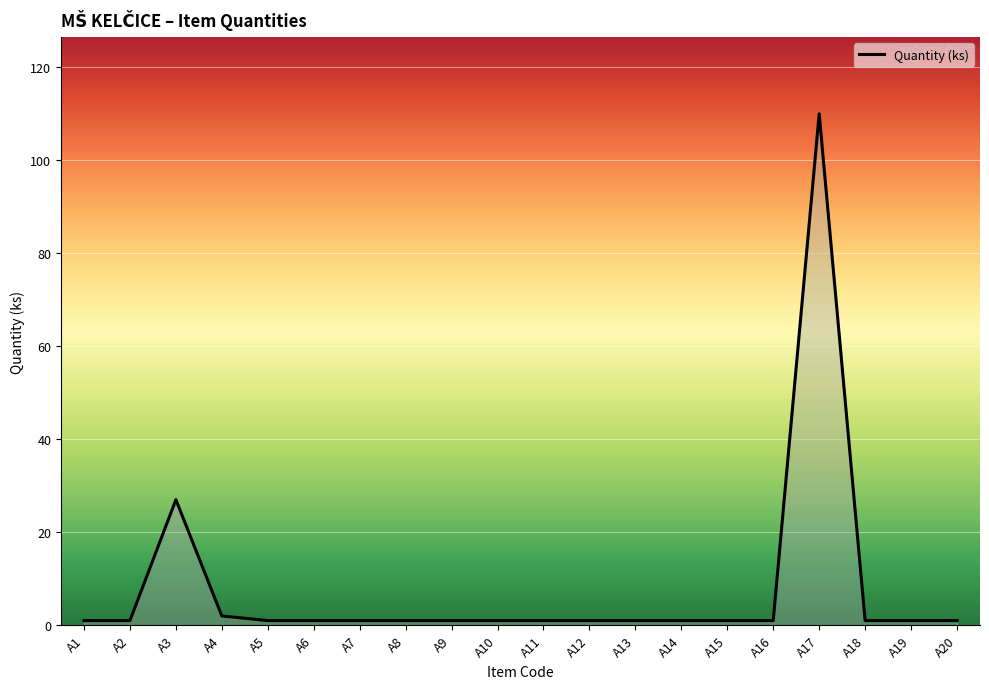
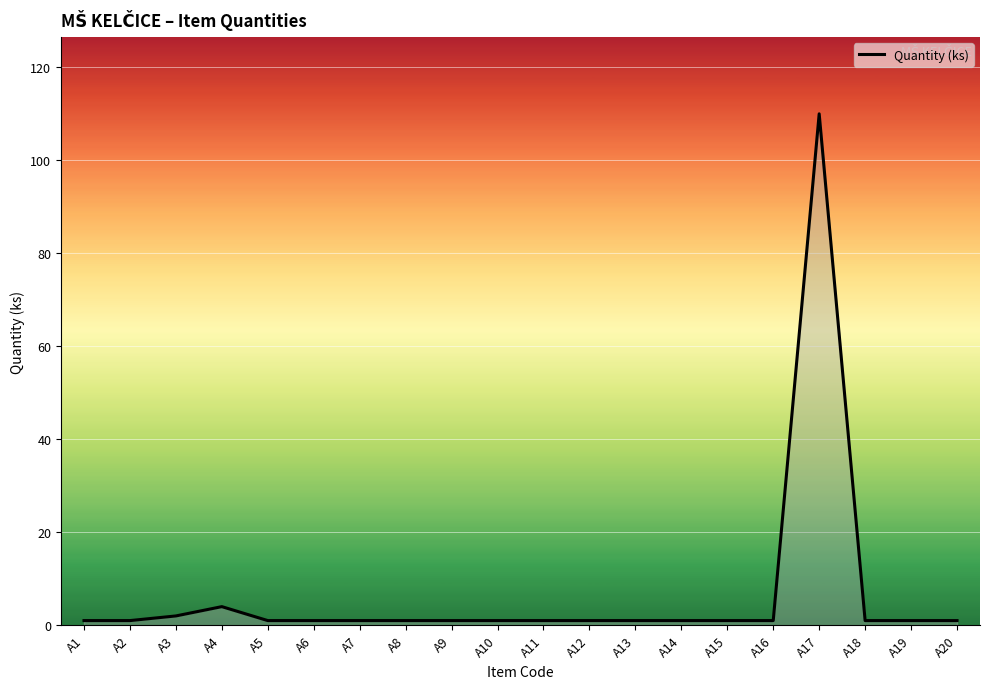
  {
    "A1": 1,
    "A2": 1,
-   "A3": 27,
-   "A4": 2,
+   "A3": 2,
+   "A4": 4,
    "A5": 1,
    "A6": 1,
    "A7": 1,
    "A8": 1,
    "A9": 1,
    "A10": 1,
    "A11": 1,
    "A12": 1,
    "A13": 1,
    "A14": 1,
    "A15": 1,
    "A16": 1,
    "A17": 110,
    "A18": 1,
    "A19": 1,
    "A20": 1
  }
